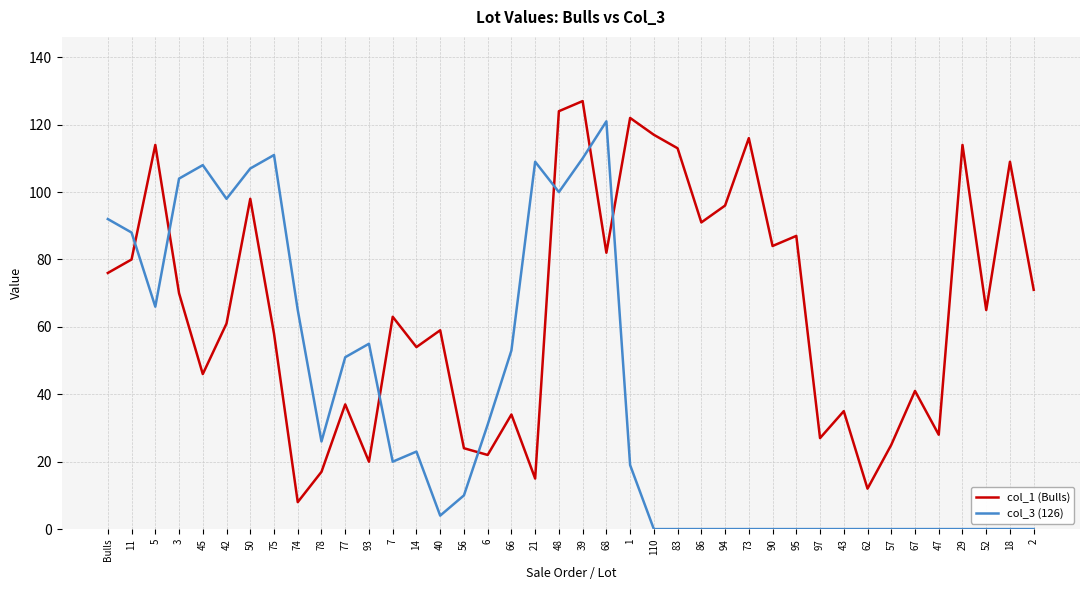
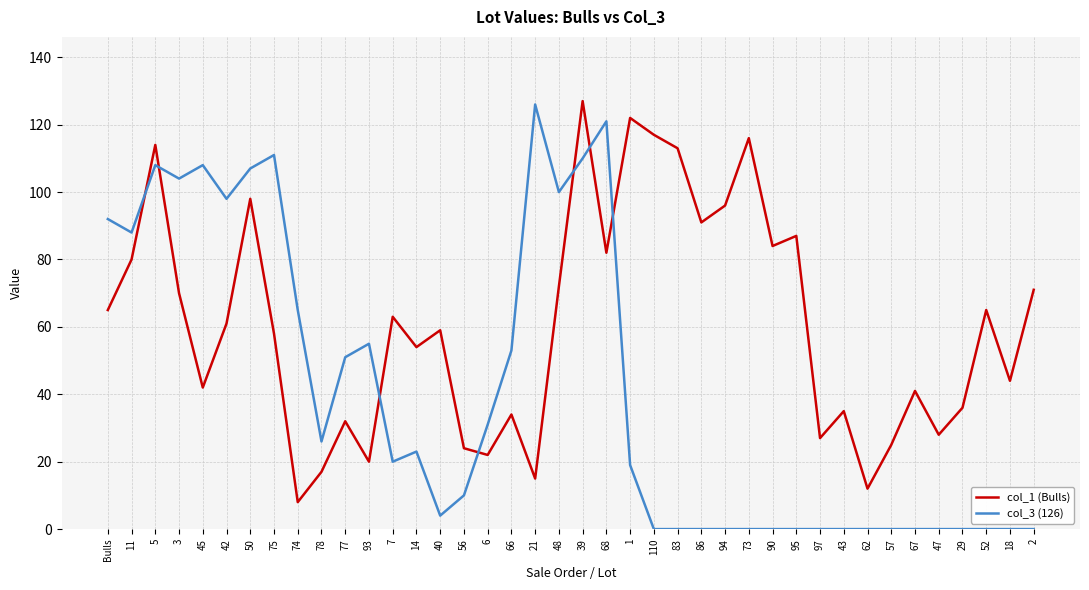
  {
    "col_1 (Bulls)": {
-     "Bulls": 76,
+     "Bulls": 65,
      "11": 80,
      "5": 114,
      "3": 70,
-     "45": 46,
+     "45": 42,
      "42": 61,
      "50": 98,
      "75": 58,
      "74": 8,
      "78": 17,
-     "77": 37,
+     "77": 32,
      "93": 20,
      "7": 63,
      "14": 54,
      "40": 59,
      "56": 24,
      "6": 22,
      "66": 34,
      "21": 15,
-     "48": 124,
+     "48": 72,
      "39": 127,
      "68": 82,
      "1": 122,
      "110": 117,
      "83": 113,
      "86": 91,
      "94": 96,
      "73": 116,
      "90": 84,
      "95": 87,
      "97": 27,
      "43": 35,
      "62": 12,
      "57": 25,
      "67": 41,
      "47": 28,
-     "29": 114,
+     "29": 36,
      "52": 65,
-     "18": 109,
+     "18": 44,
      "2": 71
    },
    "col_3 (126)": {
      "Bulls": 92,
      "11": 88,
-     "5": 66,
+     "5": 108,
      "3": 104,
      "45": 108,
      "42": 98,
      "50": 107,
      "75": 111,
      "74": 65,
      "78": 26,
      "77": 51,
      "93": 55,
      "7": 20,
      "14": 23,
      "40": 4,
      "56": 10,
      "6": 31,
      "66": 53,
-     "21": 109,
+     "21": 126,
      "48": 100,
      "39": 110,
      "68": 121,
      "1": 19,
      "110": 0,
      "83": 0,
      "86": 0,
      "94": 0,
      "73": 0,
      "90": 0,
      "95": 0,
      "97": 0,
      "43": 0,
      "62": 0,
      "57": 0,
      "67": 0,
      "47": 0,
      "29": 0,
      "52": 0,
      "18": 0,
      "2": 0
    }
  }
